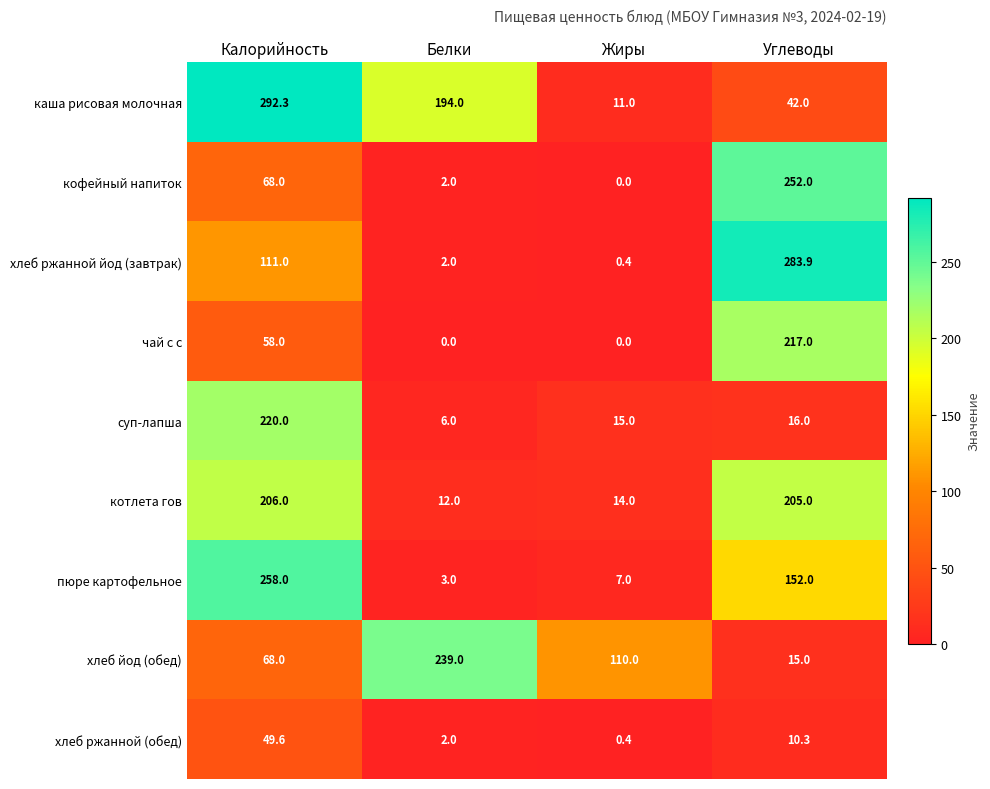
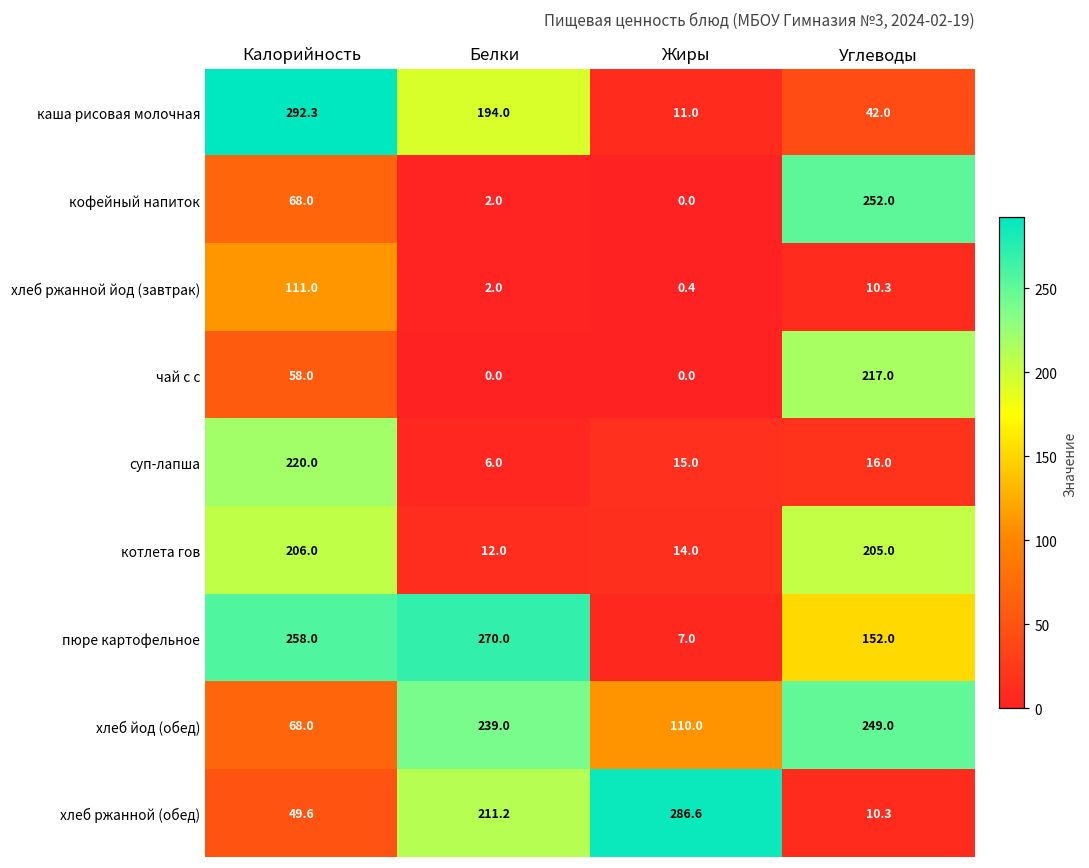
  {
    "каша рисовая молочная": {
      "Калорийность": 292.3,
      "Белки": 194.0,
      "Жиры": 11.0,
      "Углеводы": 42.0
    },
    "кофейный напиток": {
      "Калорийность": 68.0,
      "Белки": 2.0,
      "Жиры": 0.0,
      "Углеводы": 252.0
    },
    "хлеб ржанной йод (завтрак)": {
      "Калорийность": 111.0,
      "Белки": 2.0,
      "Жиры": 0.4,
-     "Углеводы": 283.9
+     "Углеводы": 10.3
    },
    "чай с с": {
      "Калорийность": 58.0,
      "Белки": 0.0,
      "Жиры": 0.0,
      "Углеводы": 217.0
    },
    "суп-лапша": {
      "Калорийность": 220.0,
      "Белки": 6.0,
      "Жиры": 15.0,
      "Углеводы": 16.0
    },
    "котлета гов": {
      "Калорийность": 206.0,
      "Белки": 12.0,
      "Жиры": 14.0,
      "Углеводы": 205.0
    },
    "пюре картофельное": {
      "Калорийность": 258.0,
-     "Белки": 3.0,
+     "Белки": 270.0,
      "Жиры": 7.0,
      "Углеводы": 152.0
    },
    "хлеб йод (обед)": {
      "Калорийность": 68.0,
      "Белки": 239.0,
      "Жиры": 110.0,
-     "Углеводы": 15.0
+     "Углеводы": 249.0
    },
    "хлеб ржанной (обед)": {
      "Калорийность": 49.6,
-     "Белки": 2.0,
-     "Жиры": 0.4,
+     "Белки": 211.2,
+     "Жиры": 286.6,
      "Углеводы": 10.3
    }
  }
